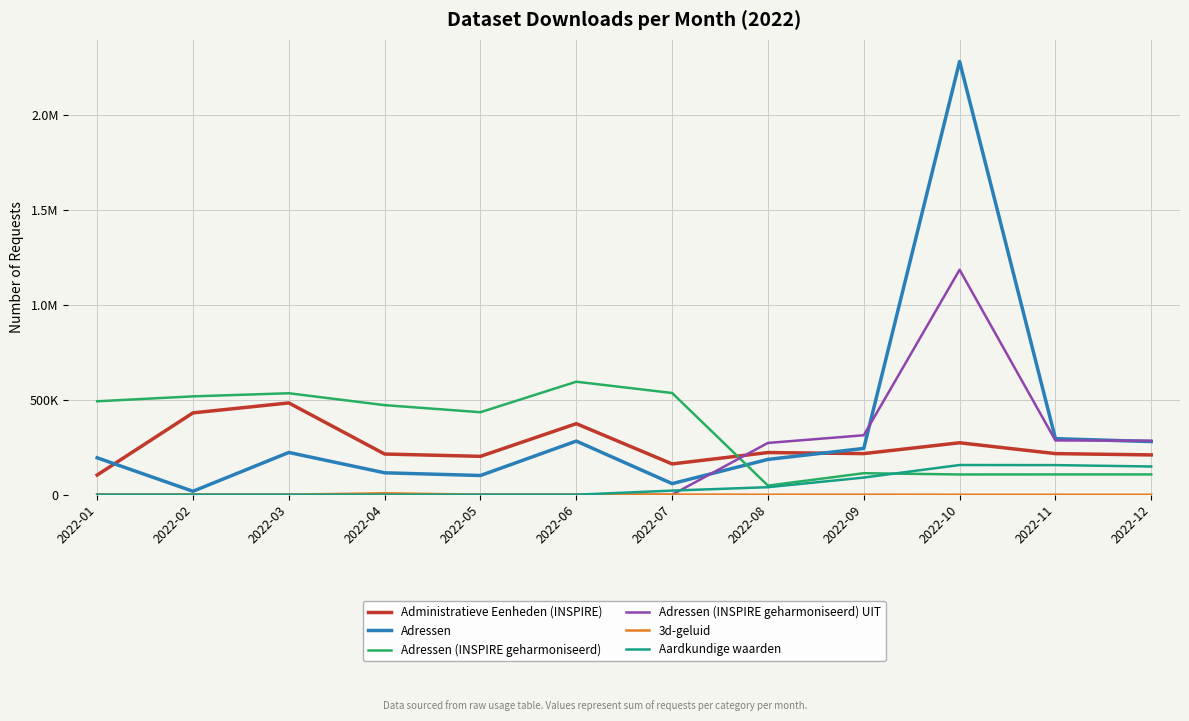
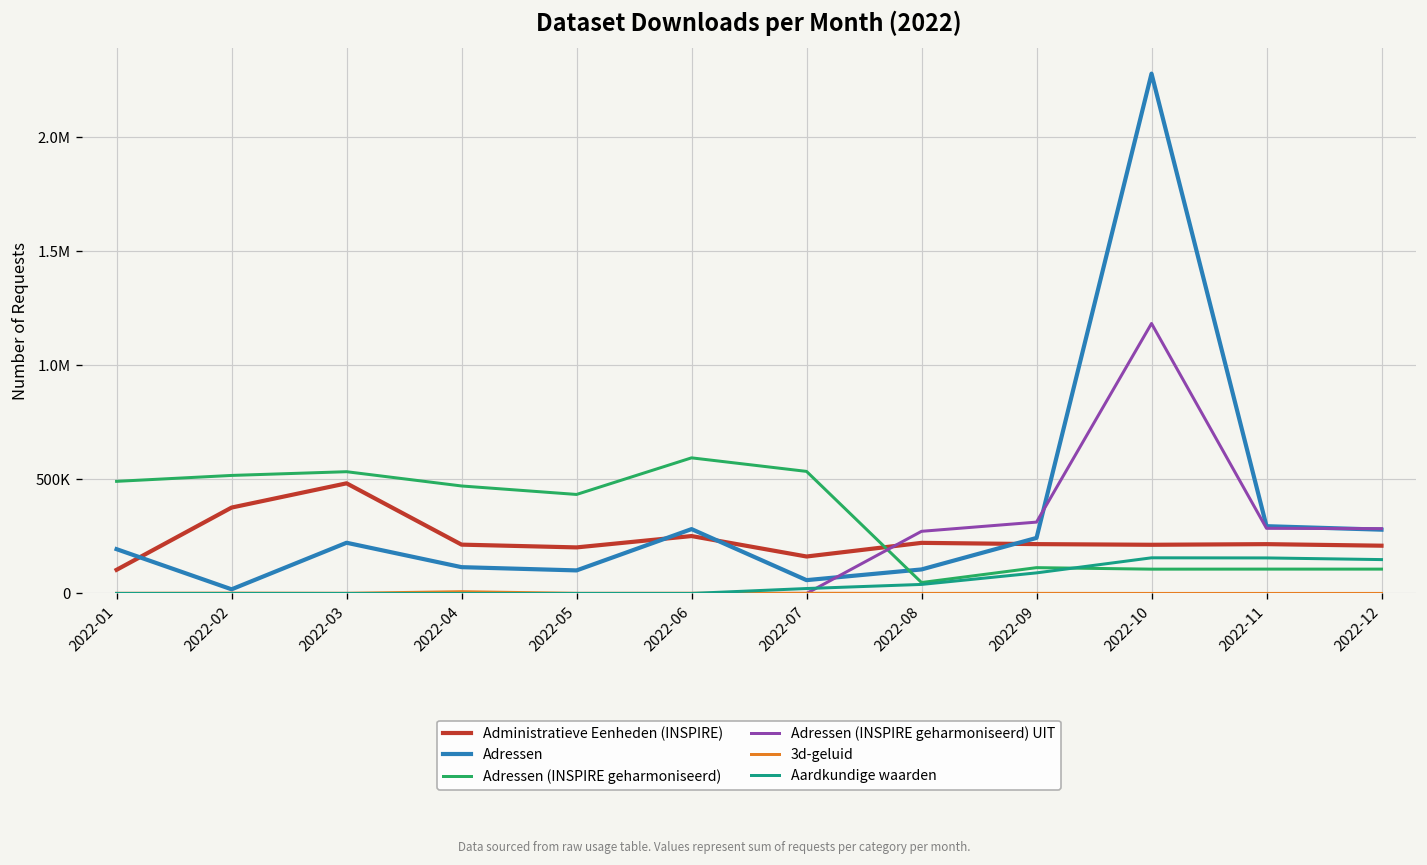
  {
    "Administratieve Eenheden (INSPIRE)": {
      "2022-01": 100000,
-     "2022-02": 430000,
+     "2022-02": 380000,
      "2022-03": 480000,
      "2022-04": 210000,
      "2022-05": 200000,
-     "2022-06": 370000,
+     "2022-06": 250000,
      "2022-07": 160000,
      "2022-08": 220000,
      "2022-09": 220000,
-     "2022-10": 270000,
+     "2022-10": 210000,
      "2022-11": 220000,
      "2022-12": 210000
    },
    "Adressen": {
      "2022-01": 190000,
      "2022-02": 20000,
      "2022-03": 220000,
      "2022-04": 120000,
      "2022-05": 100000,
      "2022-06": 280000,
      "2022-07": 60000,
-     "2022-08": 190000,
+     "2022-08": 110000,
      "2022-09": 240000,
      "2022-10": 2280000
    },
    "Adressen (INSPIRE geharmoniseerd) UIT": {
      "2022-08": 270000,
      "2022-09": 310000,
      "2022-10": 1180000
    },
    "3d-geluid": {
      "2022-08": 0,
      "2022-09": 0,
      "2022-10": 0,
      "2022-11": 0,
      "2022-12": 0
    }
  }
